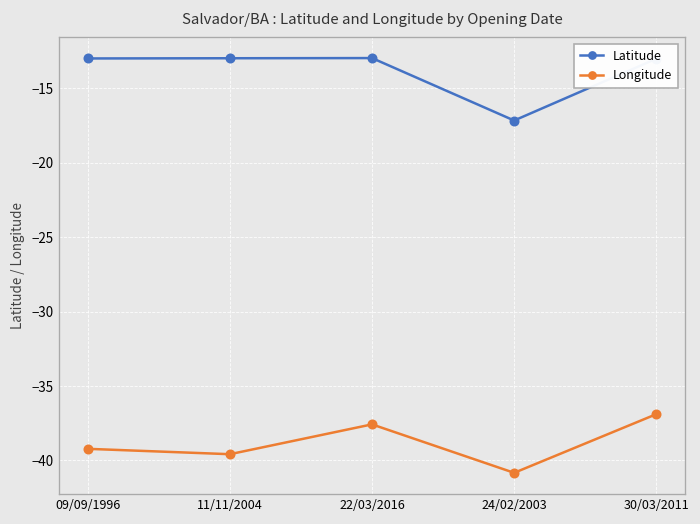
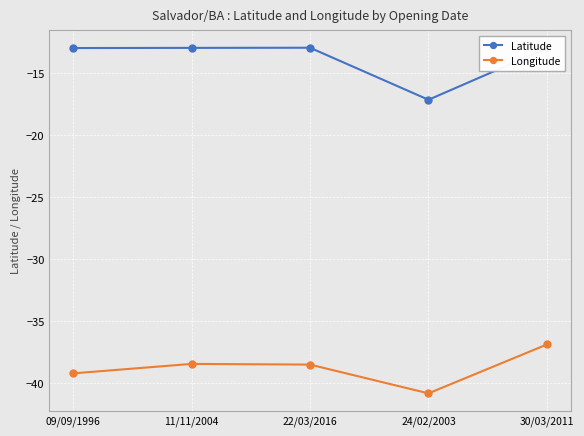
  {
    "Latitude": {
      "09/09/1996": -13.0,
      "11/11/2004": -13.0,
      "22/03/2016": -13.0,
      "24/02/2003": -17.2
    },
    "Longitude": {
      "09/09/1996": -39.2,
-     "11/11/2004": -39.6,
-     "22/03/2016": -37.6,
+     "11/11/2004": -38.5,
+     "22/03/2016": -38.5,
      "24/02/2003": -40.8,
      "30/03/2011": -36.9
    }
  }
